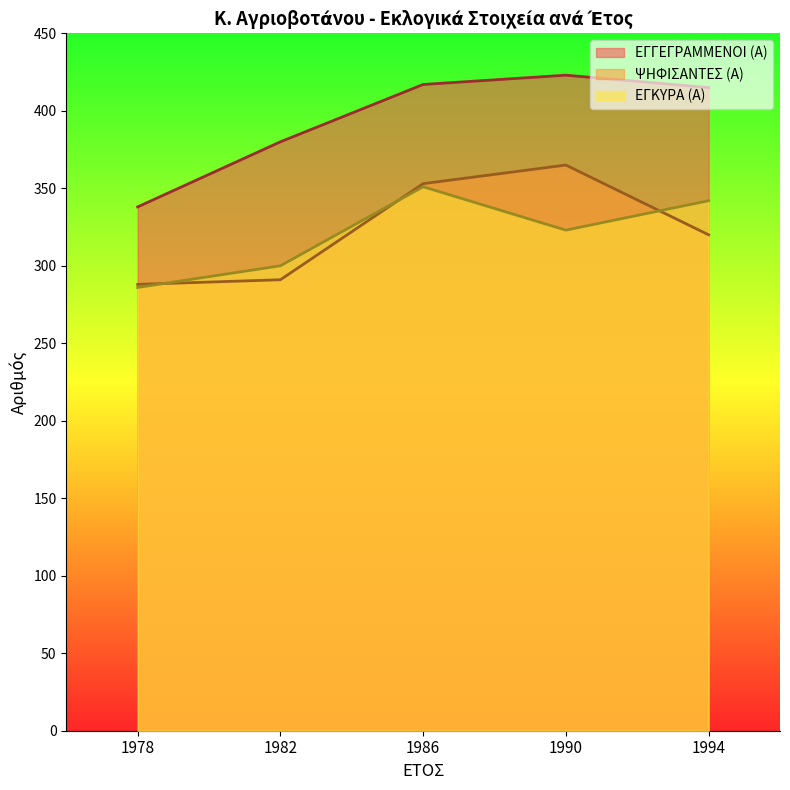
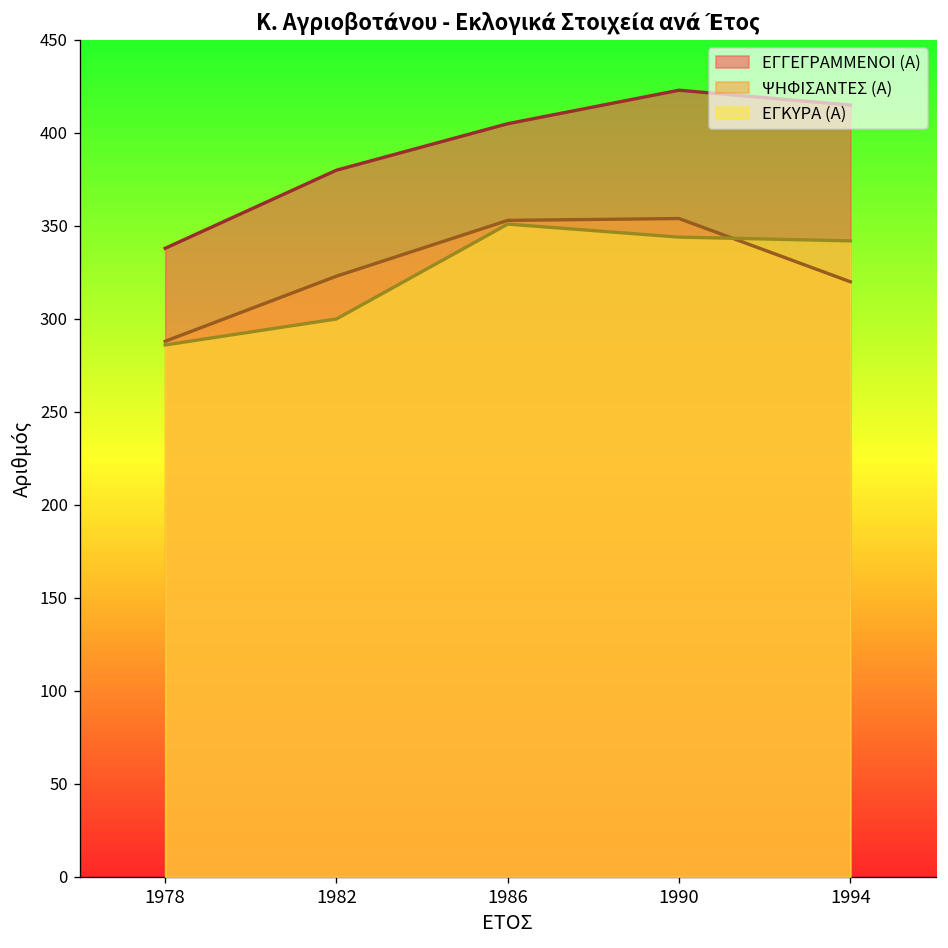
  {
    "ΕΓΓΕΓΡΑΜΜΕΝΟΙ (Α)": {
      "1978": 338,
      "1982": 380,
-     "1986": 417,
+     "1986": 405,
      "1990": 423
    },
    "ΨΗΦΙΣΑΝΤΕΣ (Α)": {
      "1978": 288,
-     "1982": 291,
+     "1982": 323,
      "1986": 353,
-     "1990": 365,
+     "1990": 354,
      "1994": 320
    },
    "ΕΓΚΥΡΑ (Α)": {
      "1978": 286,
      "1982": 300,
      "1986": 351,
-     "1990": 323,
+     "1990": 344,
      "1994": 342
    }
  }
